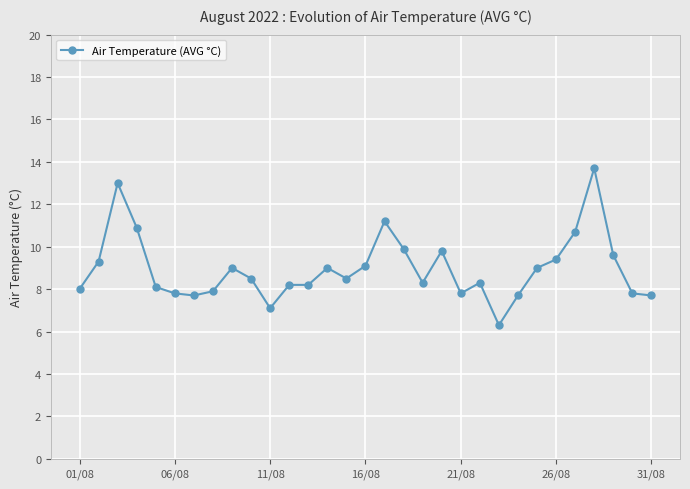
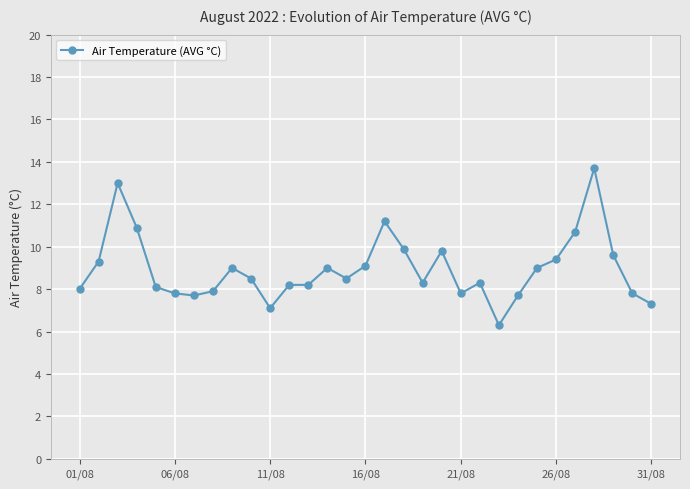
  {
    "01/08": 8.0,
    "06/08": 7.8,
    "11/08": 7.1,
    "16/08": 9.1,
    "21/08": 7.8,
    "26/08": 9.4,
-   "31/08": 7.7
+   "31/08": 7.3
  }
